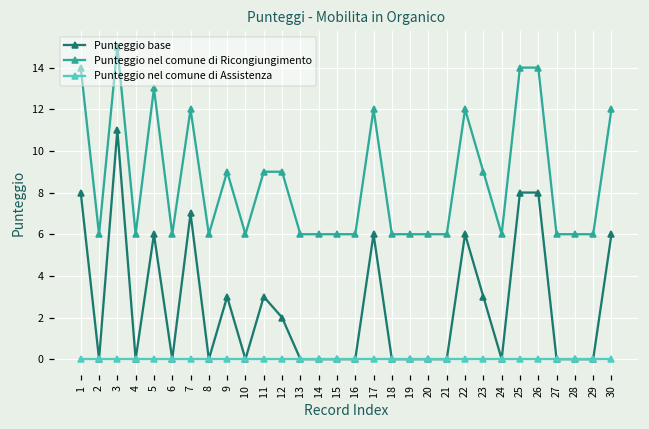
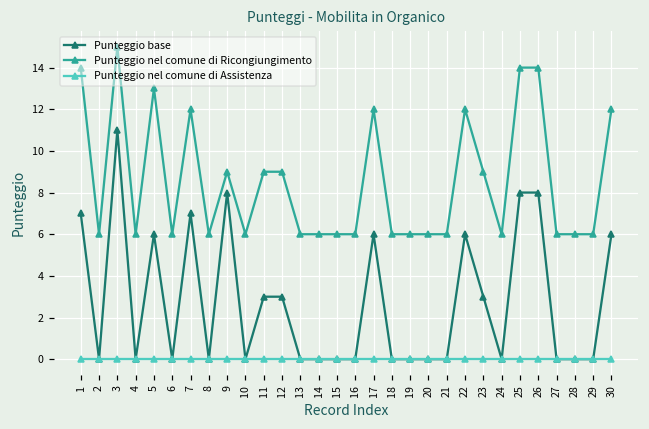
  {
    "Punteggio base": {
-     "1": 8,
+     "1": 7,
      "3": 11,
      "5": 6,
      "7": 7,
-     "9": 3,
+     "9": 8,
      "11": 3,
-     "12": 2,
+     "12": 3,
      "17": 6,
      "22": 6,
      "23": 3,
      "25": 8,
      "26": 8,
      "30": 6
    },
    "Punteggio nel comune di Ricongiungimento": {
      "2": 6,
      "4": 6,
      "6": 6,
      "7": 12,
      "8": 6,
      "9": 9,
      "10": 6,
      "11": 9,
      "12": 9,
      "13": 6,
      "14": 6,
      "15": 6,
      "16": 6,
      "17": 12,
      "18": 6,
      "19": 6,
      "20": 6,
      "21": 6,
      "22": 12,
      "23": 9,
      "24": 6,
      "25": 14,
      "26": 14,
      "27": 6,
      "28": 6,
      "29": 6,
      "30": 12
    },
    "Punteggio nel comune di Assistenza": {
      "1": 0,
      "3": 0,
      "5": 0,
      "7": 0,
      "9": 0,
      "11": 0,
      "12": 0,
      "17": 0,
      "22": 0,
      "23": 0,
      "25": 0,
      "26": 0,
      "30": 0
    }
  }
